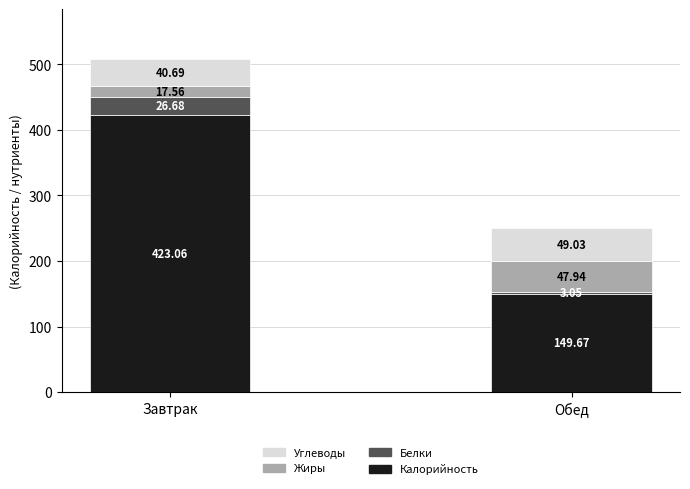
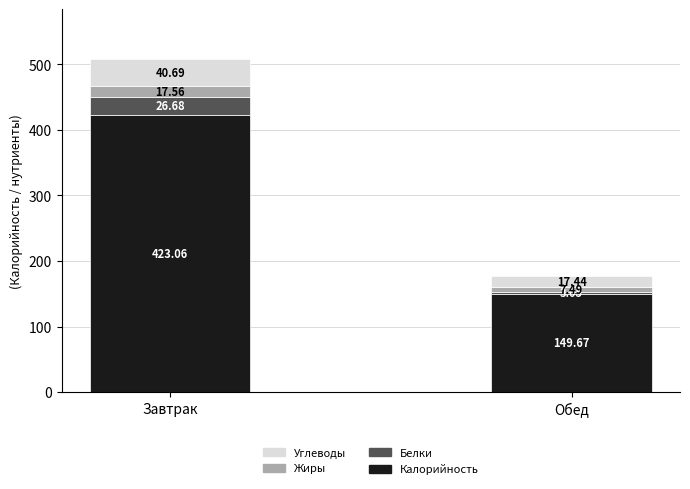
  {
    "Калорийность": {
      "Завтрак": 423.06,
      "Обед": 149.67
    },
    "Белки": {
      "Завтрак": 26.68,
      "Обед": 3.05
    },
    "Жиры": {
      "Завтрак": 17.56,
-     "Обед": 47.94
+     "Обед": 7.49
    },
    "Углеводы": {
      "Завтрак": 40.69,
-     "Обед": 49.03
+     "Обед": 17.44
    }
  }
